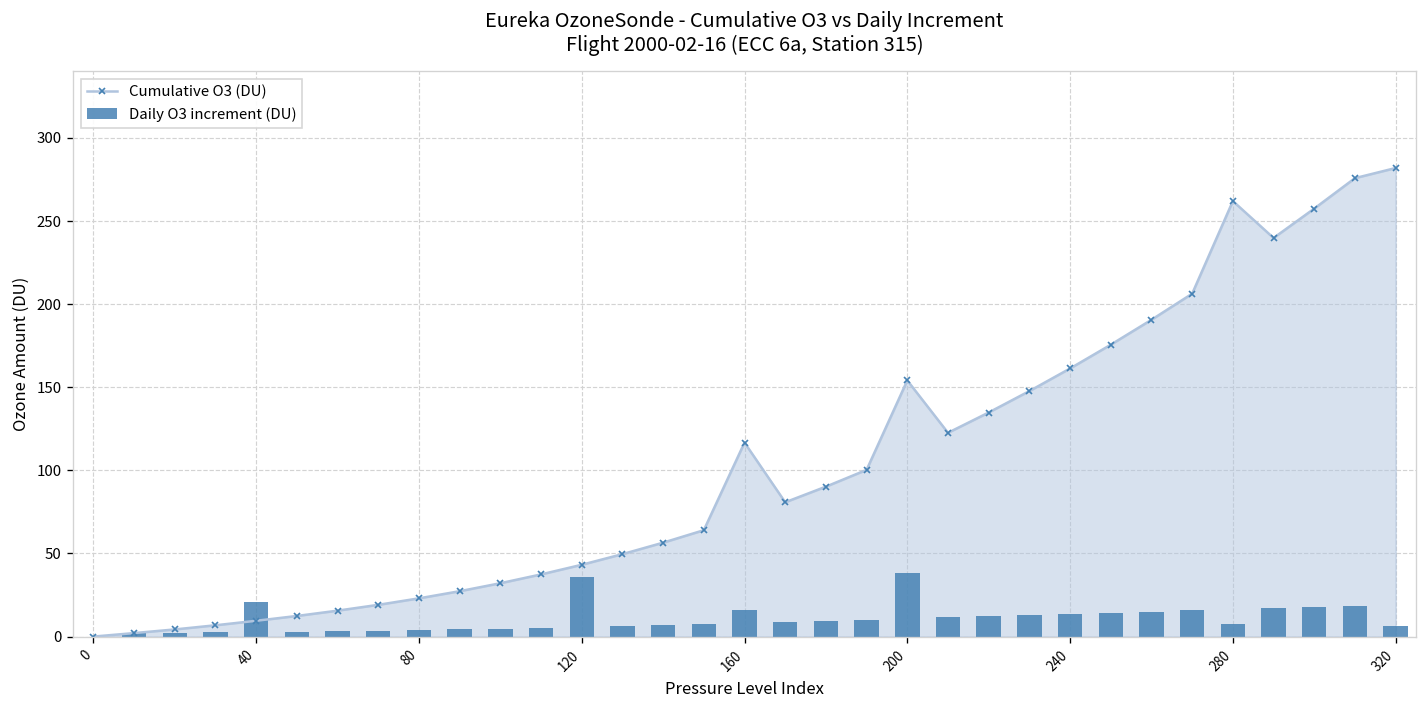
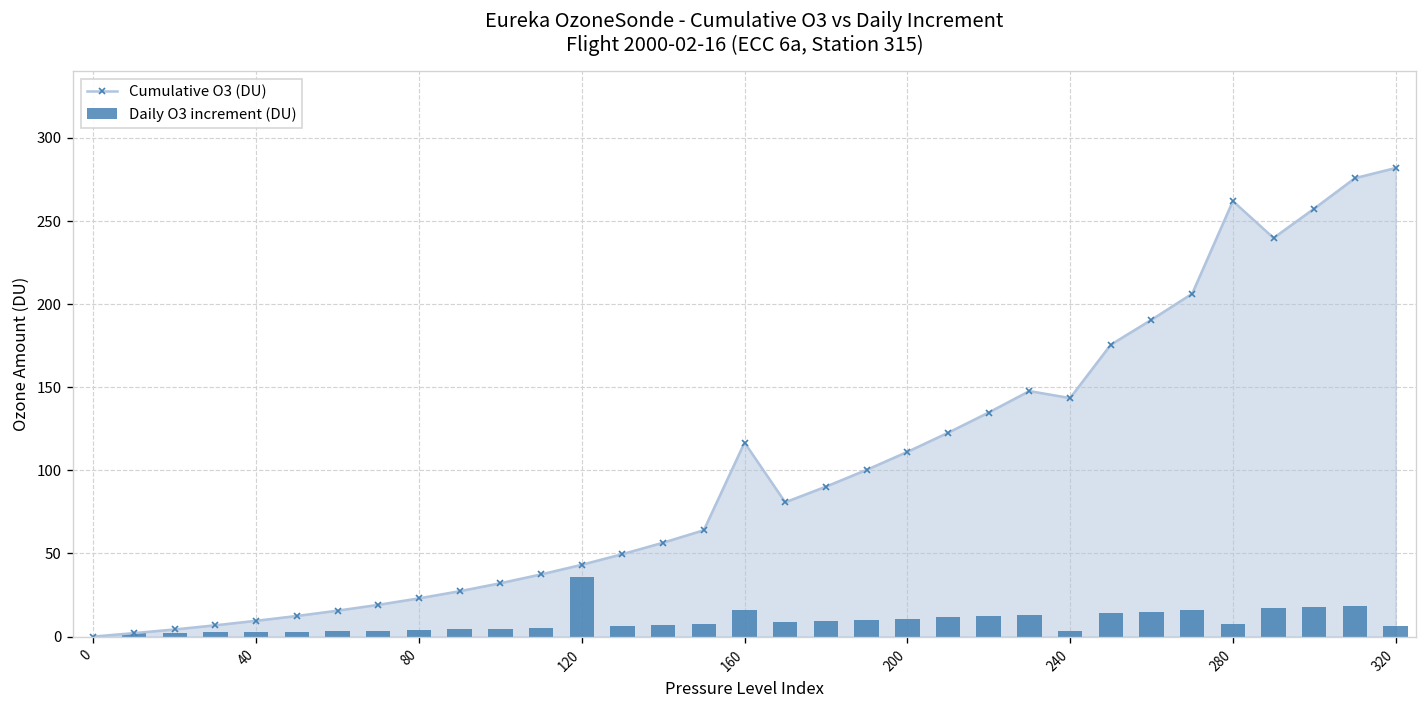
  {
    "Cumulative O3 (DU)": {
      "0": 0,
      "40": 10,
      "80": 23,
      "120": 43,
      "160": 117,
-     "200": 154,
-     "240": 161,
+     "200": 111,
+     "240": 144,
      "280": 262,
      "320": 282
    },
    "Daily O3 increment (DU)": {
      "0": 0,
-     "40": 21,
+     "40": 3,
      "80": 4,
      "120": 36,
      "160": 16,
-     "200": 39,
-     "240": 14,
+     "200": 11,
+     "240": 3,
      "280": 7,
      "320": 6
    }
  }
